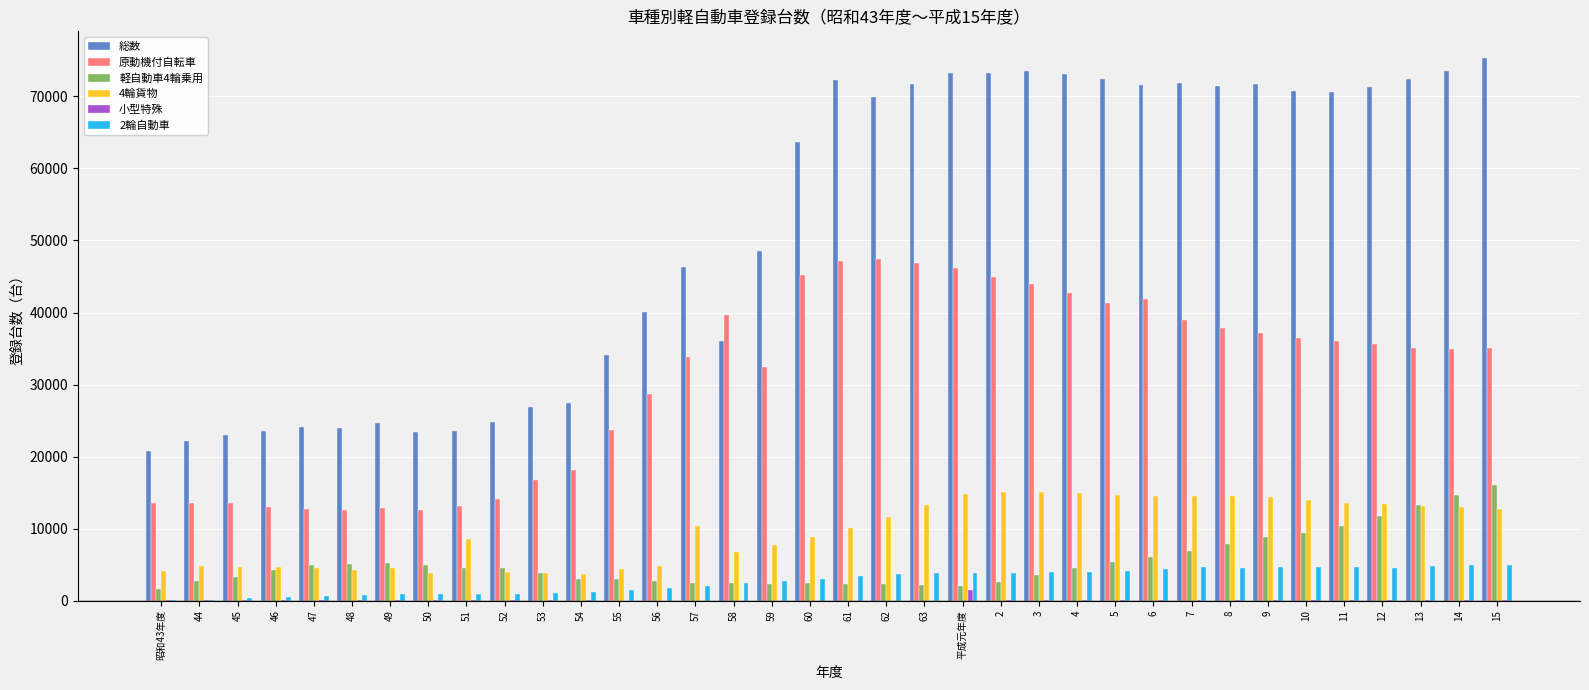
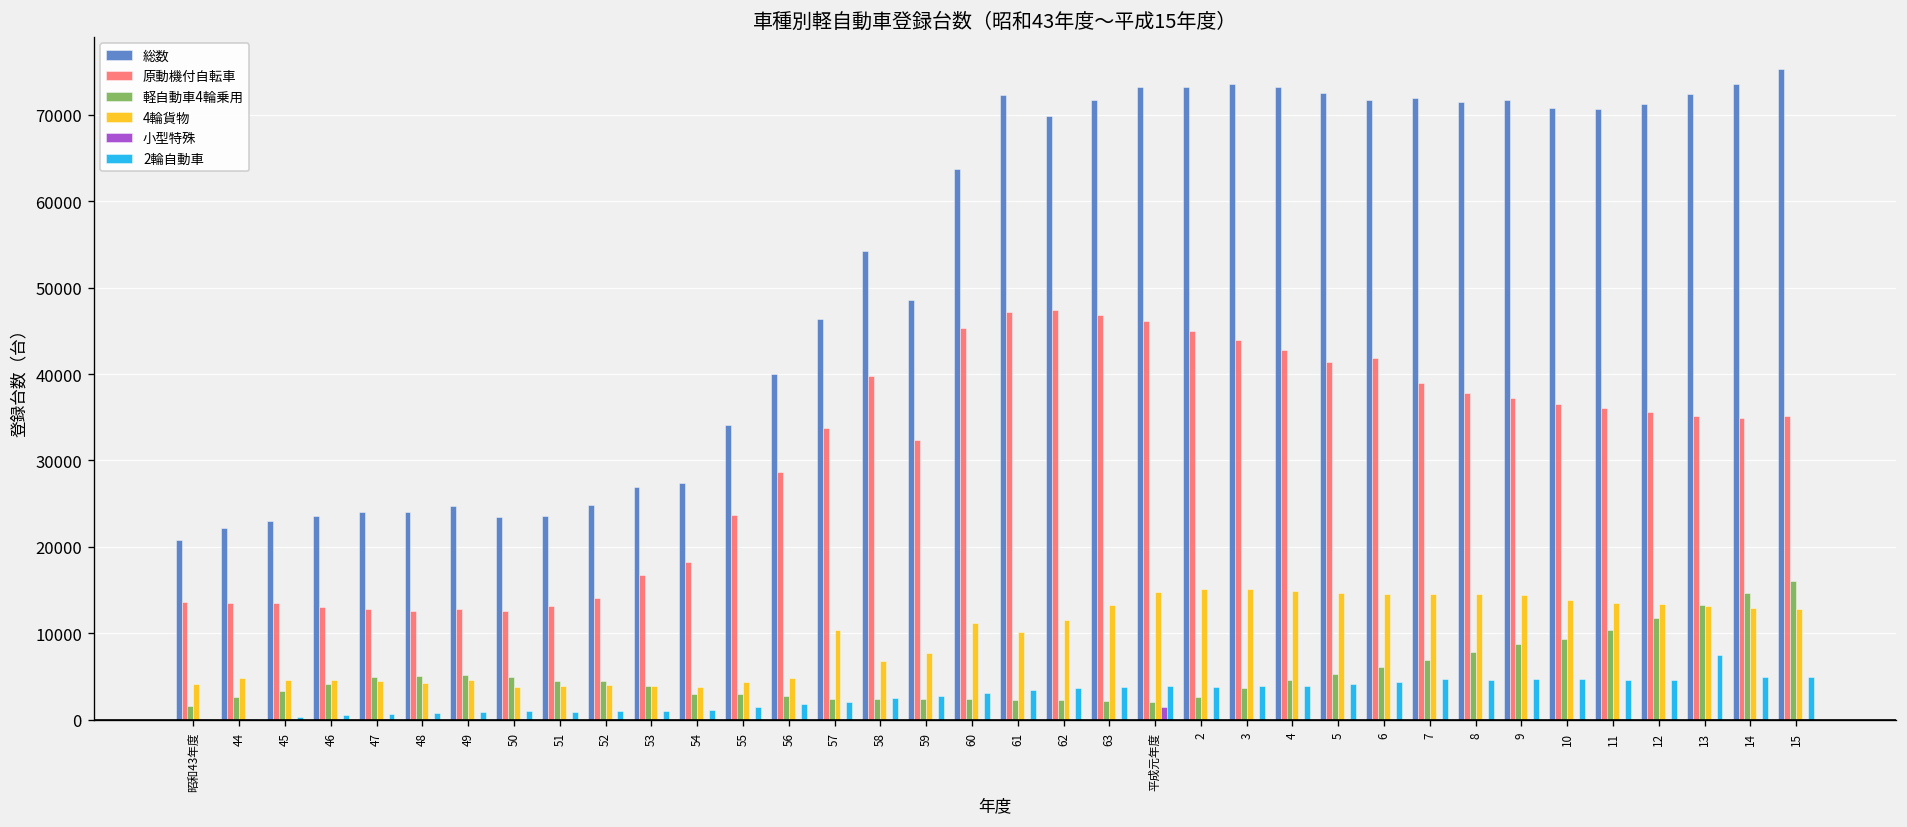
  {
    "総数": {
      "昭和43年度": 21000,
      "44": 22000,
      "45": 23000,
      "46": 24000,
      "47": 24000,
      "48": 24000,
      "49": 25000,
      "50": 23000,
      "51": 24000,
      "52": 25000,
      "53": 27000,
      "54": 27000,
      "55": 34000,
      "56": 40000,
      "57": 46000,
-     "58": 36000,
+     "58": 54000,
      "59": 49000,
      "60": 64000,
      "61": 72000,
      "62": 70000,
      "63": 72000,
      "平成元年度": 73000,
      "2": 73000,
      "3": 74000,
      "4": 73000,
      "5": 72000,
      "6": 72000,
      "7": 72000,
      "8": 71000,
      "9": 72000,
      "10": 71000,
      "11": 71000,
      "12": 71000,
      "13": 72000,
      "14": 74000,
      "15": 75000
    },
    "原動機付自転車": {
      "昭和43年度": 14000,
      "44": 13000,
      "45": 14000,
      "46": 13000,
      "47": 13000,
      "48": 13000,
      "49": 13000,
      "50": 13000,
      "51": 13000,
      "52": 14000,
      "53": 17000,
      "54": 18000,
      "55": 24000,
      "56": 29000,
      "57": 34000,
      "58": 40000,
      "59": 32000,
      "60": 45000,
      "61": 47000,
      "62": 47000,
      "63": 47000,
      "平成元年度": 46000,
      "2": 45000,
      "3": 44000,
      "4": 43000,
      "5": 41000,
      "6": 42000,
      "7": 39000,
      "8": 38000,
      "9": 37000,
      "10": 37000,
      "11": 36000,
      "12": 36000,
      "13": 35000,
      "14": 35000,
      "15": 35000
    },
    "軽自動車4輪乗用": {
      "昭和43年度": 2000,
      "44": 3000,
      "45": 3000,
      "46": 4000,
      "47": 5000,
      "48": 5000,
      "49": 5000,
      "50": 5000,
      "51": 4000,
      "52": 5000,
      "53": 4000,
      "54": 3000,
      "55": 3000,
      "56": 3000,
      "57": 2000,
      "58": 2000,
      "59": 2000,
      "60": 2000,
      "61": 2000,
      "62": 2000,
      "63": 2000,
      "平成元年度": 2000,
      "2": 3000,
      "3": 4000,
      "4": 5000,
      "5": 5000,
      "6": 6000,
      "7": 7000,
      "8": 8000,
      "9": 9000,
      "10": 9000,
      "11": 10000,
      "12": 12000,
      "13": 13000,
      "14": 15000,
      "15": 16000
    },
    "4輪貨物": {
      "昭和43年度": 4000,
      "44": 5000,
      "45": 5000,
      "46": 5000,
      "47": 5000,
      "48": 4000,
      "49": 5000,
      "50": 4000,
-     "51": 9000,
+     "51": 4000,
      "52": 4000,
      "53": 4000,
      "54": 4000,
      "55": 4000,
      "56": 5000,
      "57": 10000,
      "58": 7000,
      "59": 8000,
-     "60": 9000,
+     "60": 11000,
      "61": 10000,
      "62": 12000,
      "63": 13000,
      "平成元年度": 15000,
      "2": 15000,
      "3": 15000,
      "4": 15000,
      "5": 15000,
      "6": 15000,
      "7": 15000,
      "8": 15000,
      "9": 14000,
      "10": 14000,
      "11": 14000,
      "12": 13000,
      "13": 13000,
      "14": 13000,
      "15": 13000
    },
    "小型特殊": {
      "平成元年度": 2000
    },
    "2輪自動車": {
      "46": 1000,
      "47": 1000,
      "48": 1000,
      "49": 1000,
      "50": 1000,
      "51": 1000,
      "52": 1000,
      "53": 1000,
      "54": 1000,
      "55": 2000,
      "56": 2000,
      "57": 2000,
      "58": 3000,
      "59": 3000,
      "60": 3000,
      "61": 3000,
      "62": 4000,
      "63": 4000,
      "平成元年度": 4000,
      "2": 4000,
      "3": 4000,
      "4": 4000,
      "5": 4000,
      "6": 4000,
      "7": 5000,
      "8": 5000,
      "9": 5000,
      "10": 5000,
      "11": 5000,
      "12": 5000,
-     "13": 5000,
+     "13": 8000,
      "14": 5000,
      "15": 5000
    }
  }
